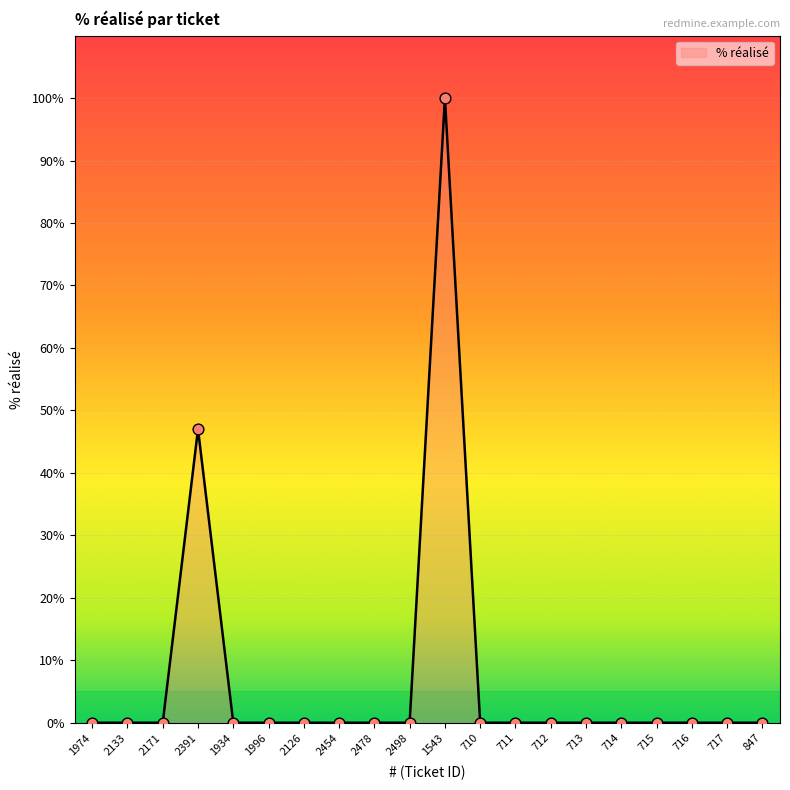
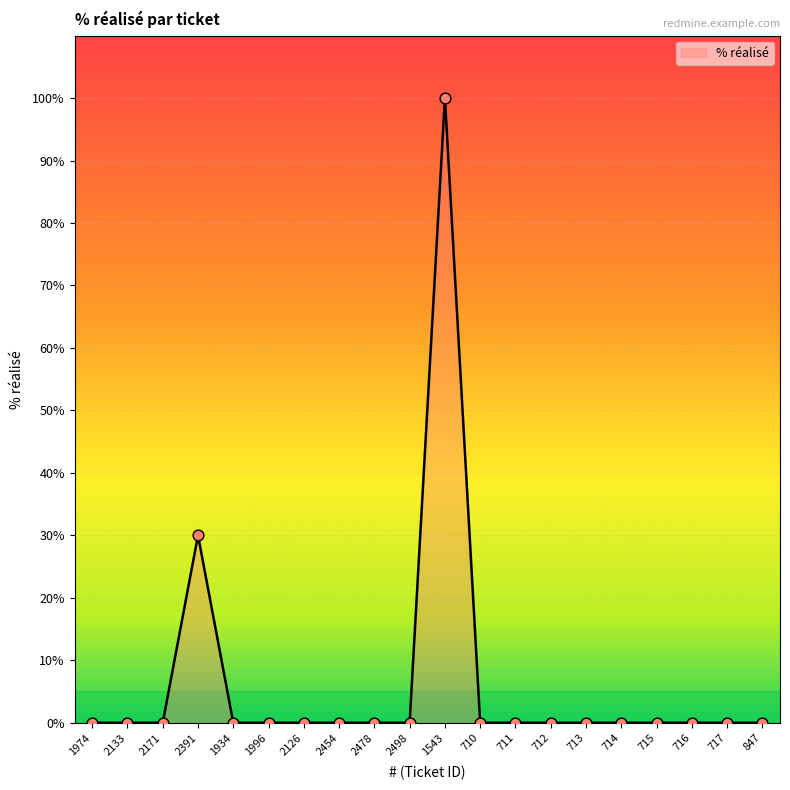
  {
    "1974": "0%",
    "2133": "0%",
    "2171": "0%",
-   "2391": "47%",
+   "2391": "30%",
    "1934": "0%",
    "1996": "0%",
    "2126": "0%",
    "2454": "0%",
    "2478": "0%",
    "2498": "0%",
    "1543": "100%",
    "710": "0%",
    "711": "0%",
    "712": "0%",
    "713": "0%",
    "714": "0%",
    "715": "0%",
    "716": "0%",
    "717": "0%",
    "847": "0%"
  }
